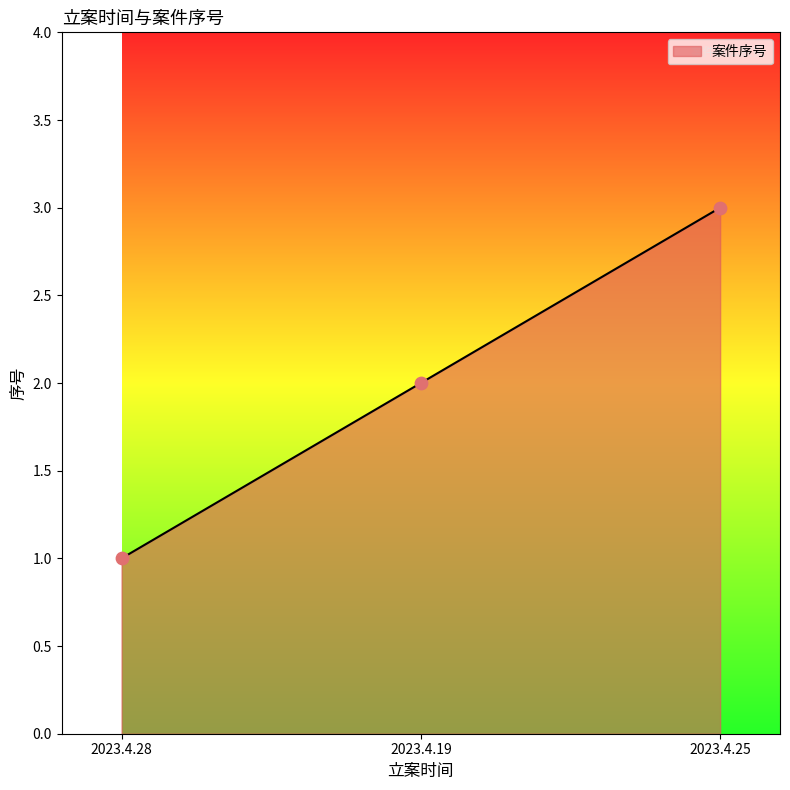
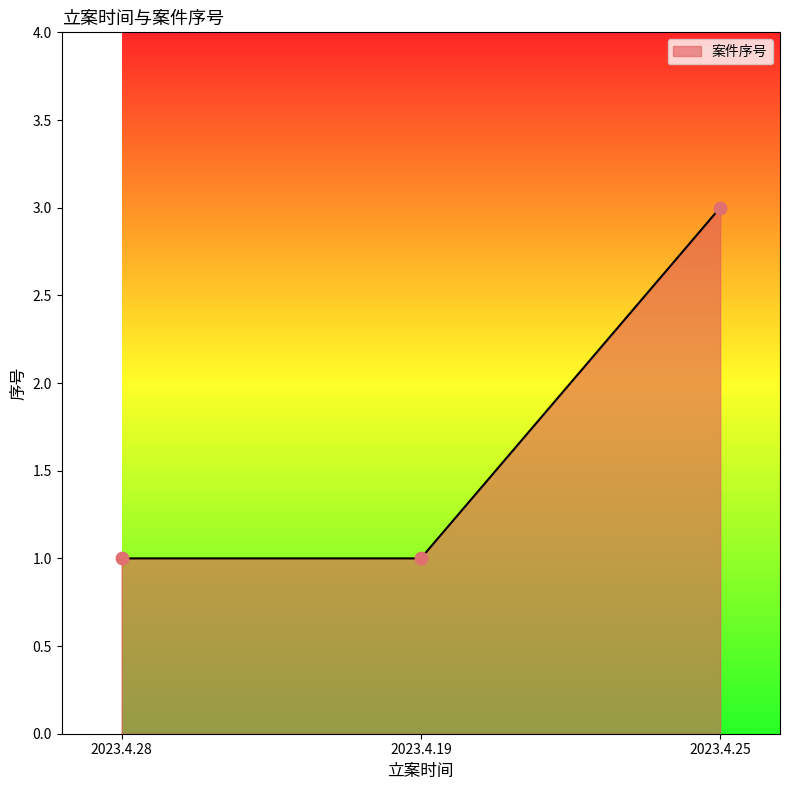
  {
    "2023.4.28": 1,
-   "2023.4.19": 2,
+   "2023.4.19": 1,
    "2023.4.25": 3
  }
